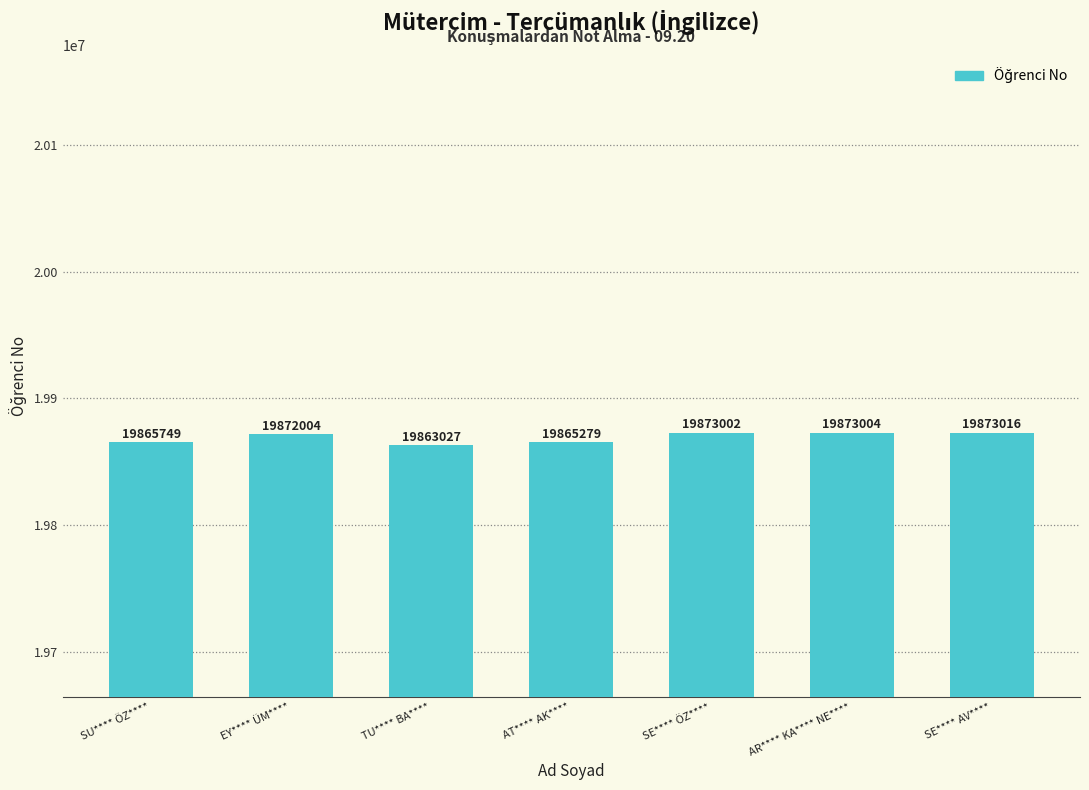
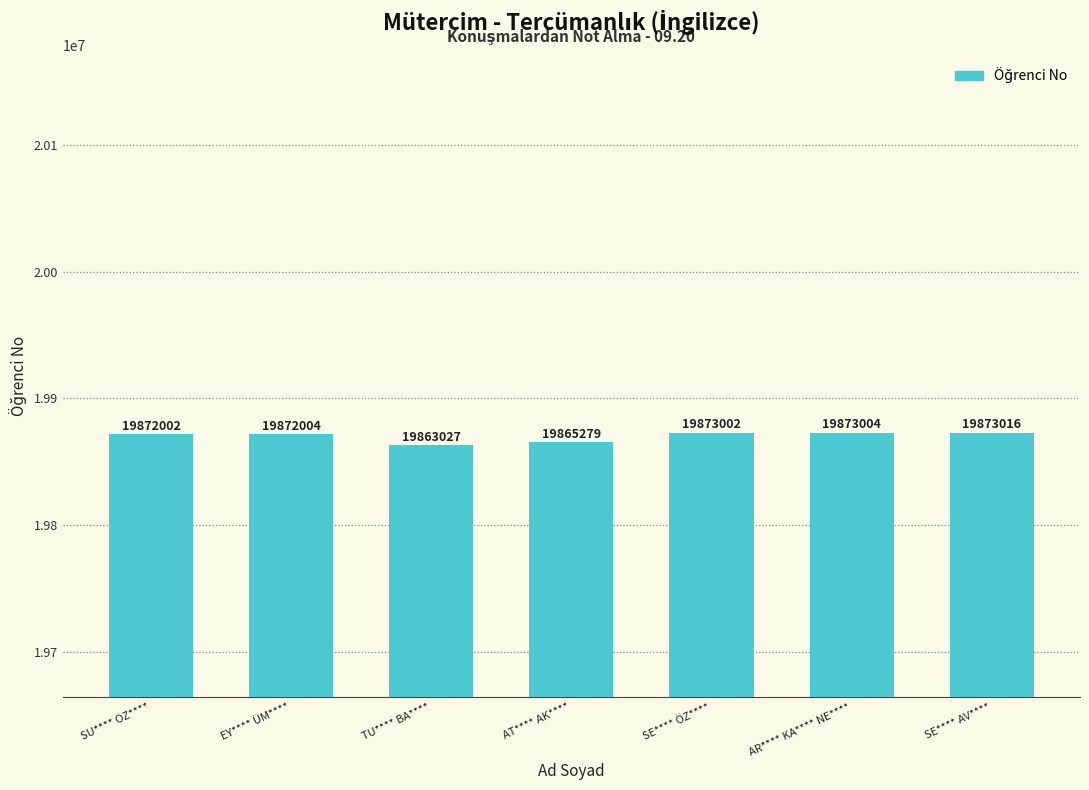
  {
-   "SU**** ÖZ****": 19865749,
+   "SU**** ÖZ****": 19872002,
    "EY**** ÜM****": 19872004,
    "TU**** BA****": 19863027,
    "AT**** AK****": 19865279,
    "SE**** ÖZ****": 19873002,
    "AR**** KA**** NE****": 19873004,
    "SE**** AV****": 19873016
  }
